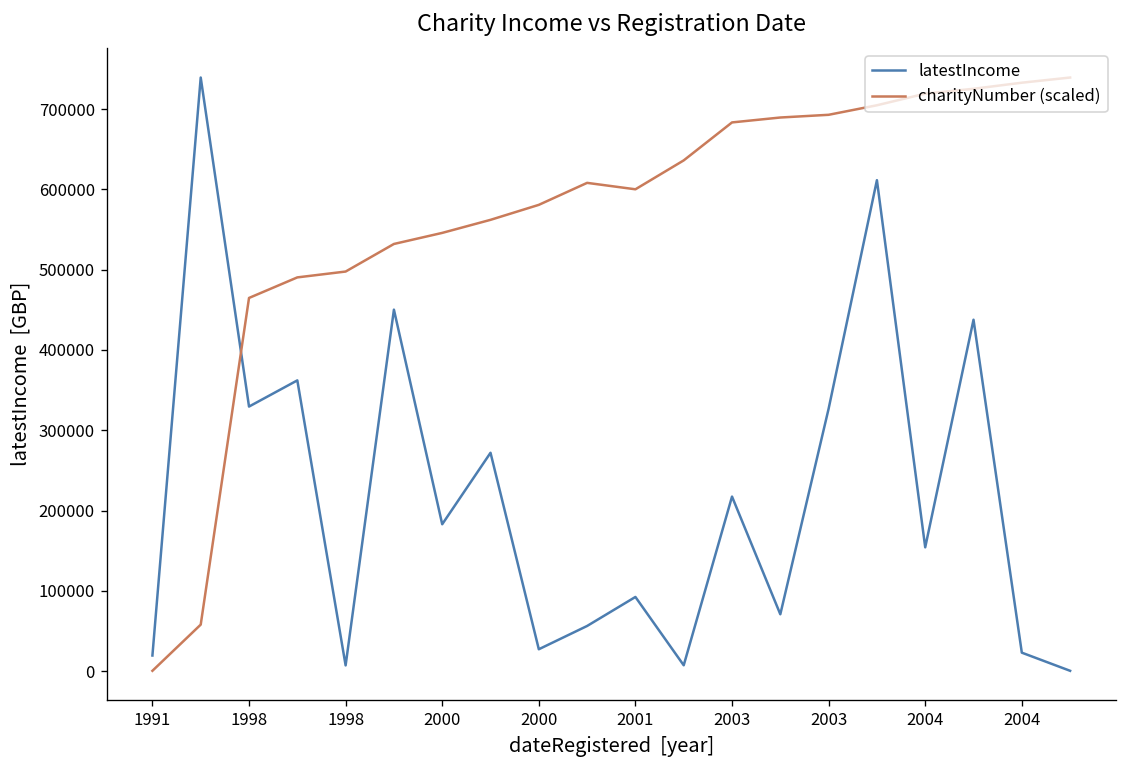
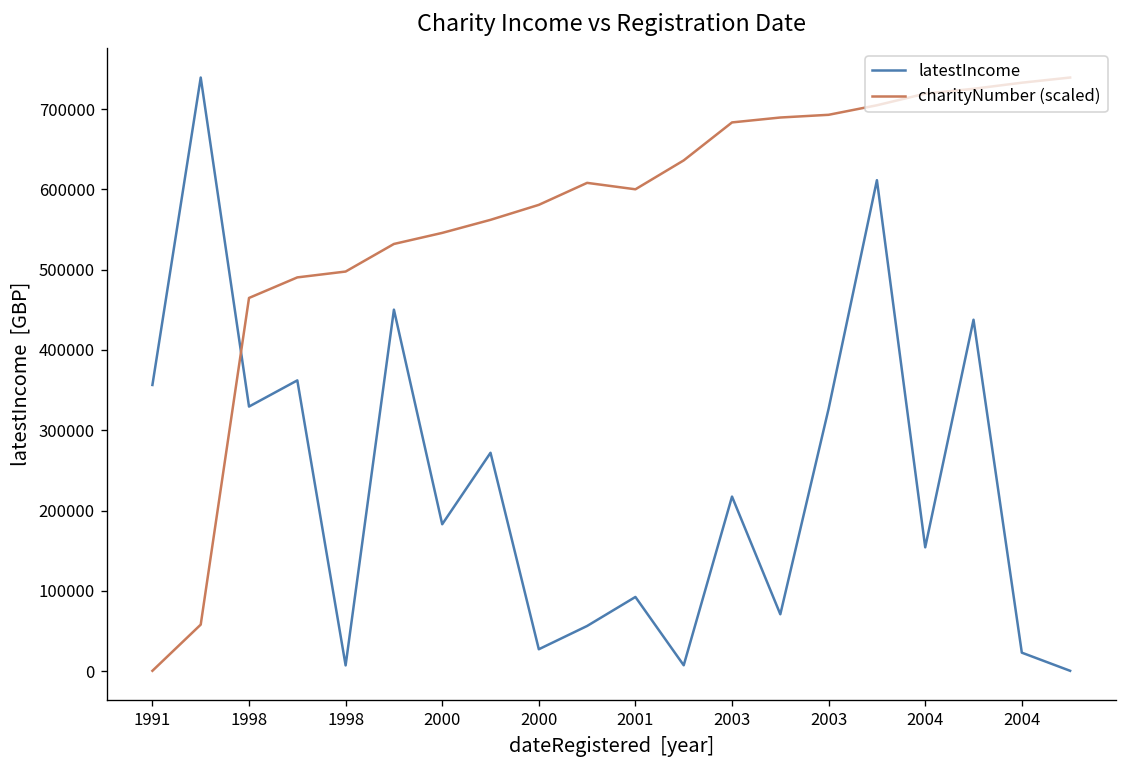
  {
    "latestIncome": {
-     "1991": 20000,
+     "1991": 360000,
      "2001": 90000
    },
    "charityNumber (scaled)": {
      "1991": 0,
      "2001": 600000
    }
  }
